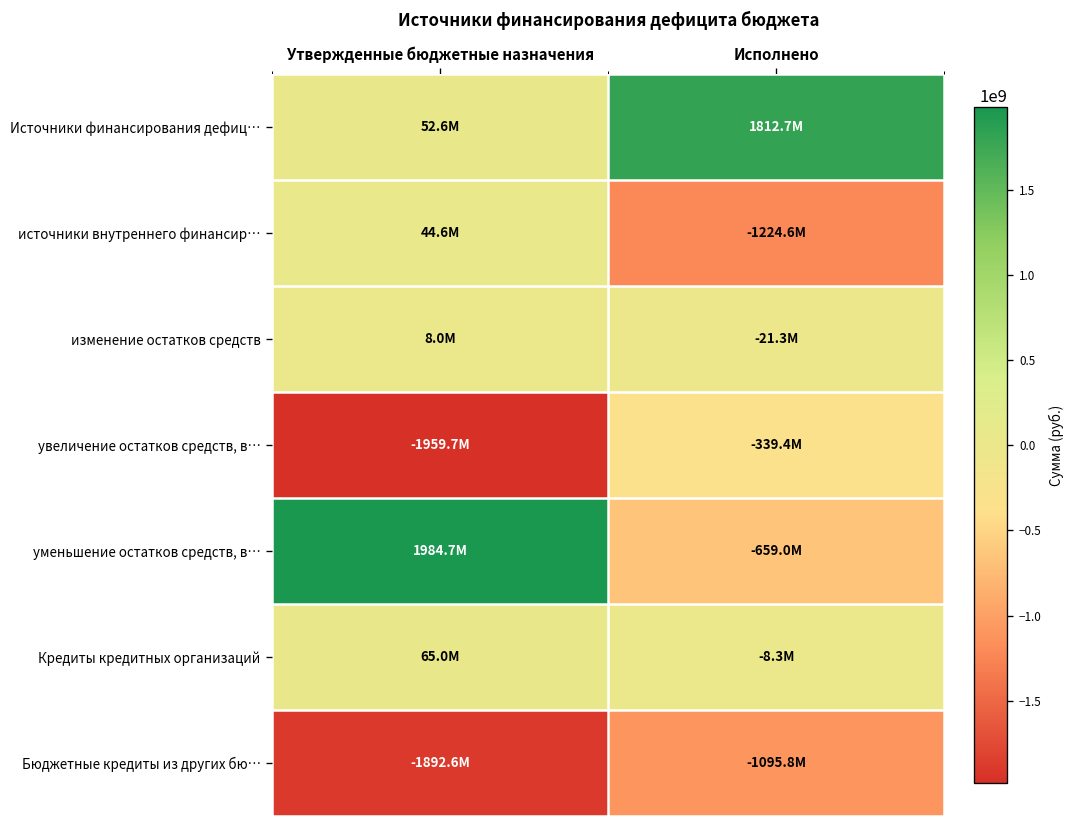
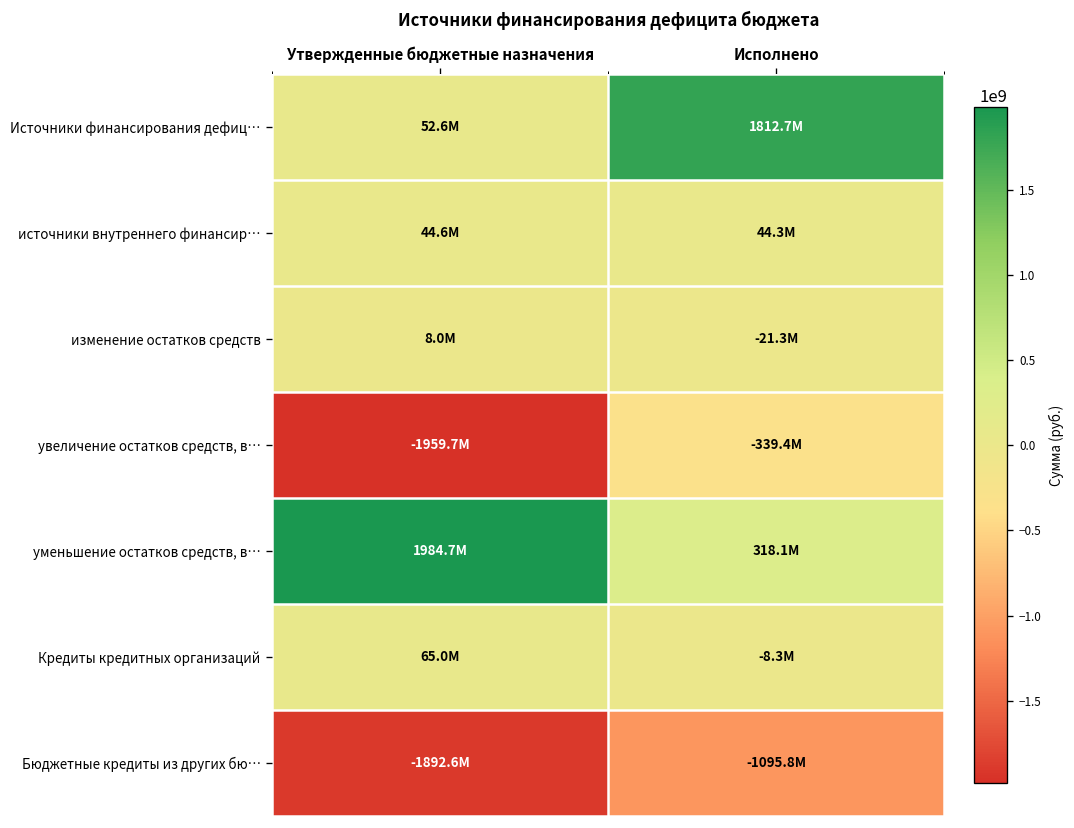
  {
    "Источники финансирования дефиц…": {
      "Утвержденные бюджетные назначения": "52.6M",
      "Исполнено": "1812.7M"
    },
    "источники внутреннего финансир…": {
      "Утвержденные бюджетные назначения": "44.6M",
-     "Исполнено": "-1224.6M"
+     "Исполнено": "44.3M"
    },
    "изменение остатков средств": {
      "Утвержденные бюджетные назначения": "8.0M",
      "Исполнено": "-21.3M"
    },
    "увеличение остатков средств, в…": {
      "Утвержденные бюджетные назначения": "-1959.7M",
      "Исполнено": "-339.4M"
    },
    "уменьшение остатков средств, в…": {
      "Утвержденные бюджетные назначения": "1984.7M",
-     "Исполнено": "-659.0M"
+     "Исполнено": "318.1M"
    },
    "Кредиты кредитных организаций": {
      "Утвержденные бюджетные назначения": "65.0M",
      "Исполнено": "-8.3M"
    },
    "Бюджетные кредиты из других бю…": {
      "Утвержденные бюджетные назначения": "-1892.6M",
      "Исполнено": "-1095.8M"
    }
  }
